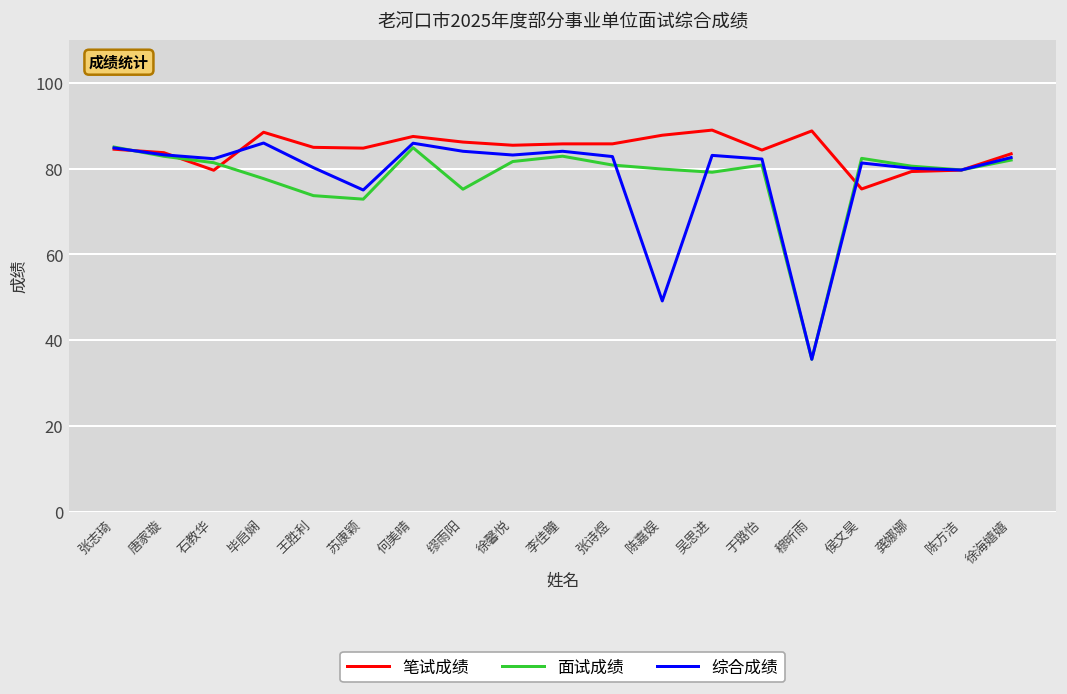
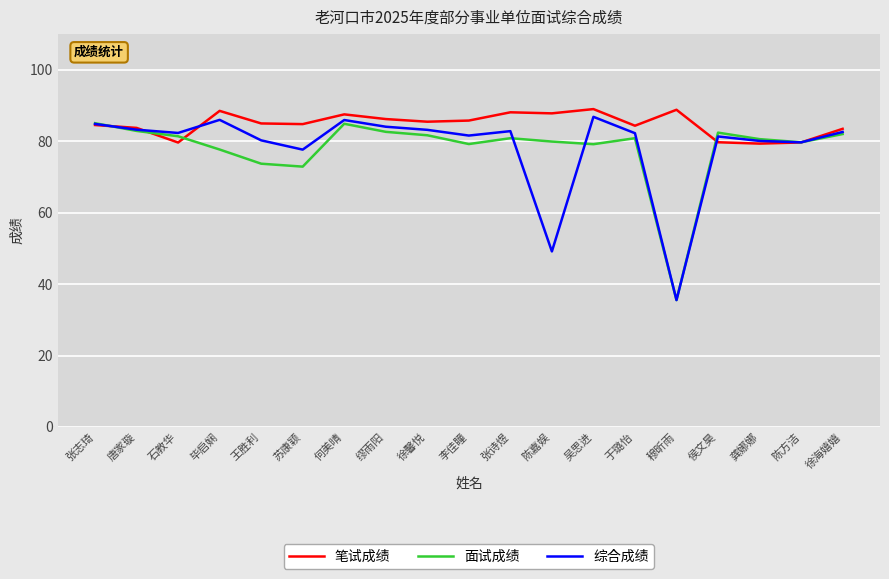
  {
    "笔试成绩": {
      "石教华": 80,
      "毕启娴": 88,
      "王胜利": 85,
      "苏康颖": 85,
      "何美晴": 88,
      "缪雨阳": 86,
      "徐馨悦": 85,
      "李佳瞳": 86,
-     "张诗煜": 86,
+     "张诗煜": 88,
      "陈嘉娱": 88,
      "吴思进": 89,
      "于璐怡": 84,
      "穆昕雨": 89,
-     "侯文昊": 75,
+     "侯文昊": 80,
      "龚娜娜": 79,
      "徐海嬉嬉": 83
    },
    "面试成绩": {
      "石教华": 81,
      "毕启娴": 78,
      "王胜利": 74,
      "苏康颖": 73,
      "何美晴": 85,
-     "缪雨阳": 75,
+     "缪雨阳": 83,
      "徐馨悦": 82,
-     "李佳瞳": 83,
+     "李佳瞳": 79,
      "张诗煜": 81,
      "陈嘉娱": 80,
      "吴思进": 79,
      "于璐怡": 81,
      "侯文昊": 82
    },
    "综合成绩": {
      "石教华": 82,
      "毕启娴": 86,
      "王胜利": 80,
-     "苏康颖": 75,
+     "苏康颖": 78,
      "何美晴": 86,
      "缪雨阳": 84,
      "徐馨悦": 83,
-     "李佳瞳": 84,
+     "李佳瞳": 82,
      "张诗煜": 83,
      "陈嘉娱": 49,
-     "吴思进": 83,
+     "吴思进": 87,
      "于璐怡": 82,
      "侯文昊": 81
    }
  }
